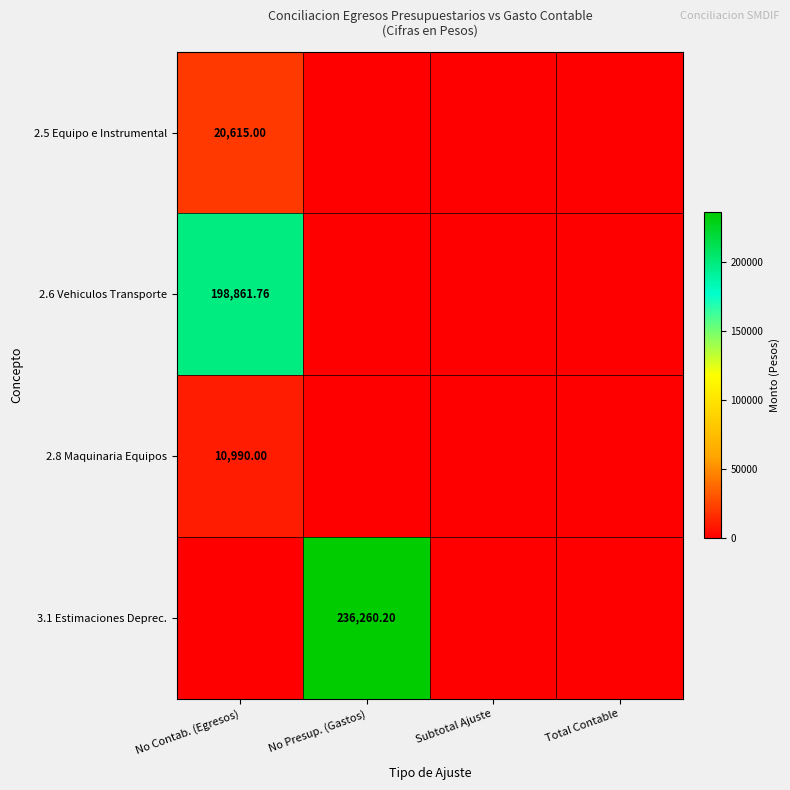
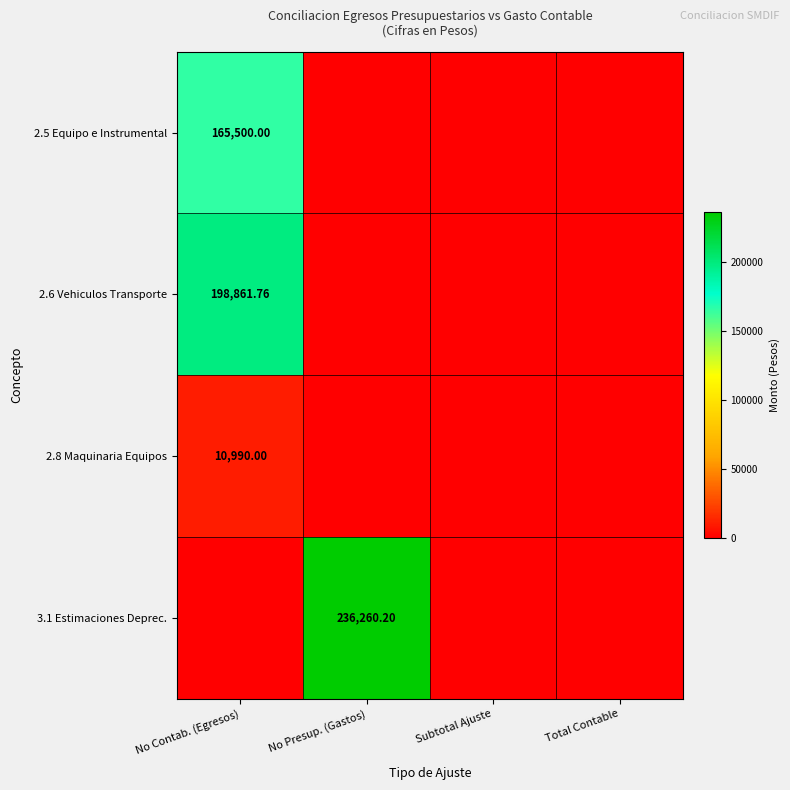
  {
    "2.5 Equipo e Instrumental": {
-     "No Contab. (Egresos)": "20,615.00"
+     "No Contab. (Egresos)": "165,500.00"
    },
    "2.6 Vehiculos Transporte": {
      "No Contab. (Egresos)": "198,861.76"
    },
    "2.8 Maquinaria Equipos": {
      "No Contab. (Egresos)": "10,990.00"
    },
    "3.1 Estimaciones Deprec.": {
      "No Presup. (Gastos)": "236,260.20"
    }
  }
